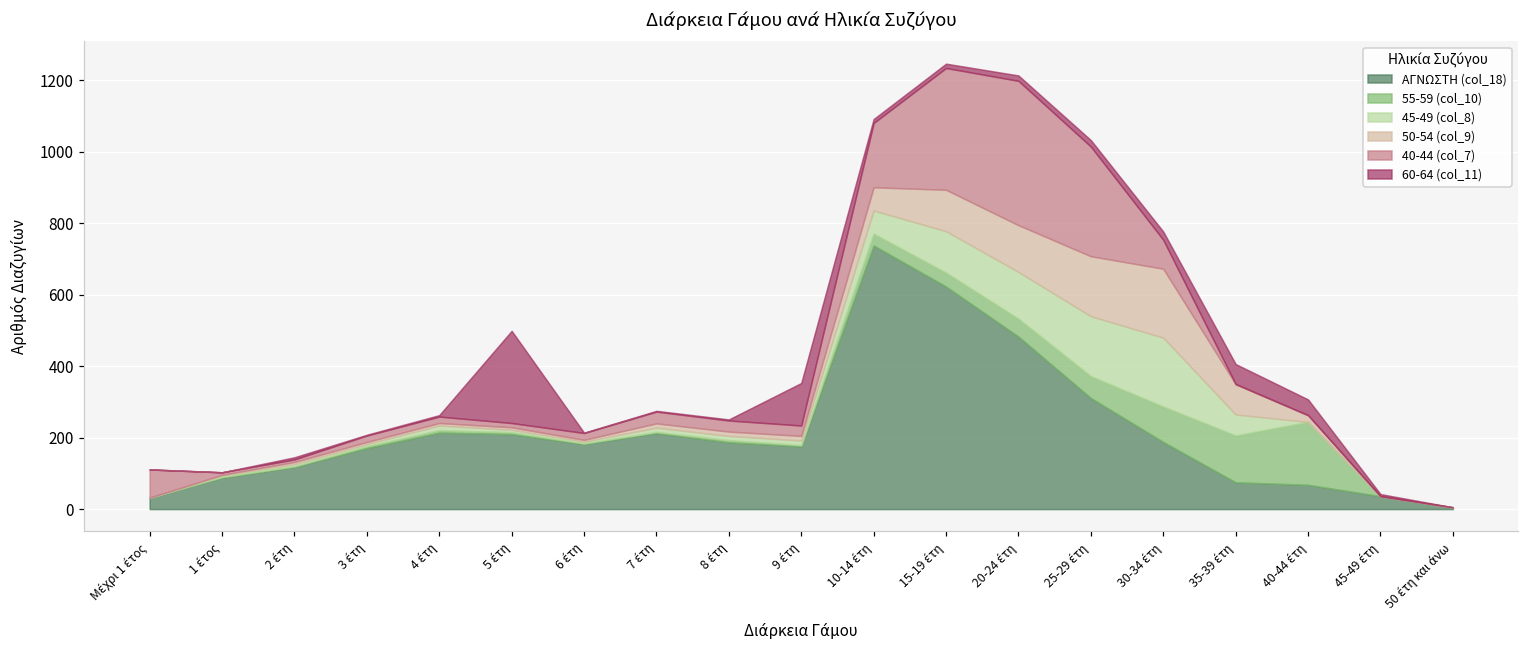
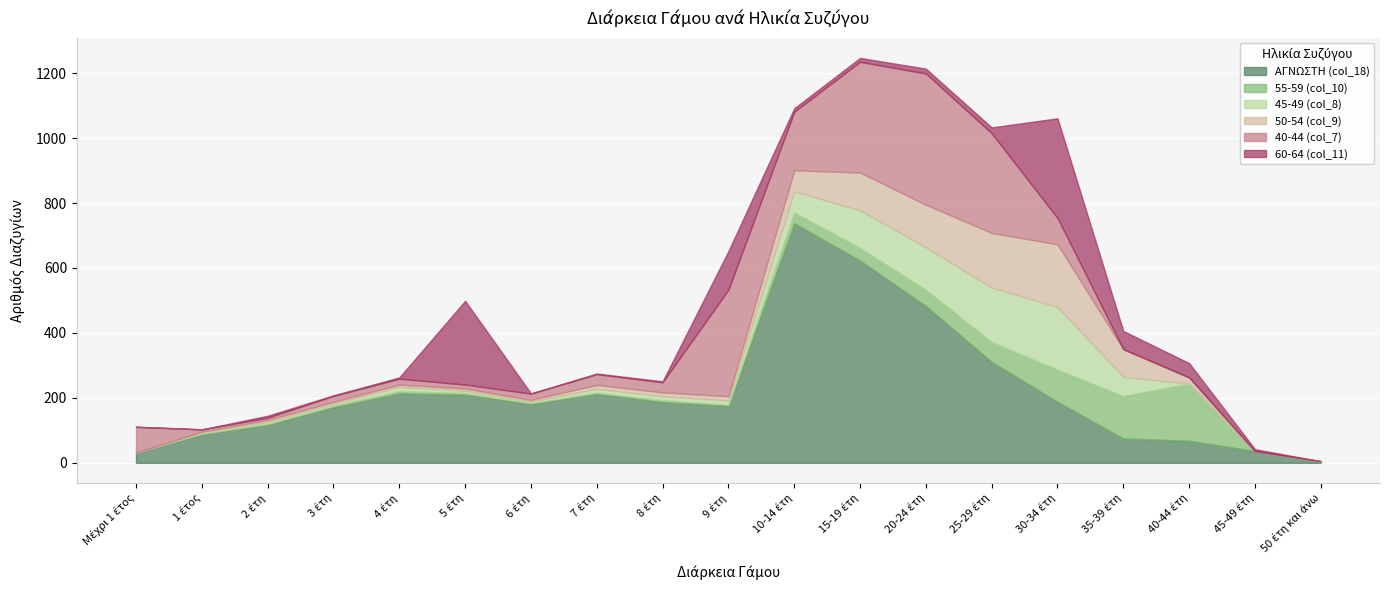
  {
    "ΑΓΝΩΣΤΗ (col_18)": {
      "10-14 έτη": 740,
      "15-19 έτη": 620,
      "20-24 έτη": 480,
      "25-29 έτη": 310,
      "30-34 έτη": 190,
      "35-39 έτη": 80,
      "40-44 έτη": 70
    },
    "55-59 (col_10)": {
      "10-14 έτη": 30,
      "15-19 έτη": 40,
      "20-24 έτη": 50,
      "25-29 έτη": 60,
      "30-34 έτη": 100,
      "35-39 έτη": 130
    },
    "40-44 (col_7)": {
      "5 έτη": 10,
-     "9 έτη": 30,
+     "9 έτη": 330,
      "10-14 έτη": 180,
      "15-19 έτη": 340,
      "20-24 έτη": 400,
      "25-29 έτη": 310,
      "30-34 έτη": 80
    },
    "60-64 (col_11)": {
      "5 έτη": 260,
      "9 έτη": 120,
      "10-14 έτη": 10,
      "15-19 έτη": 10,
      "20-24 έτη": 20,
      "25-29 έτη": 20,
-     "30-34 έτη": 20,
+     "30-34 έτη": 310,
      "35-39 έτη": 60,
      "40-44 έτη": 40
    }
  }
